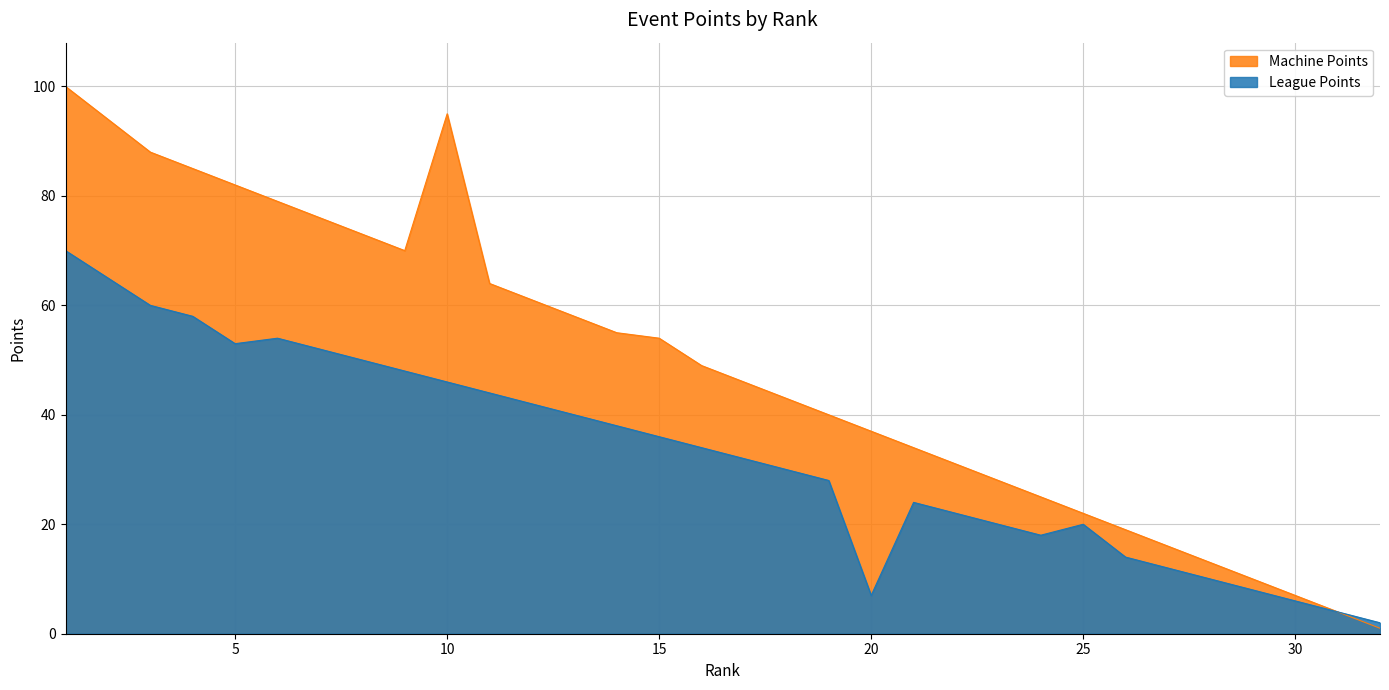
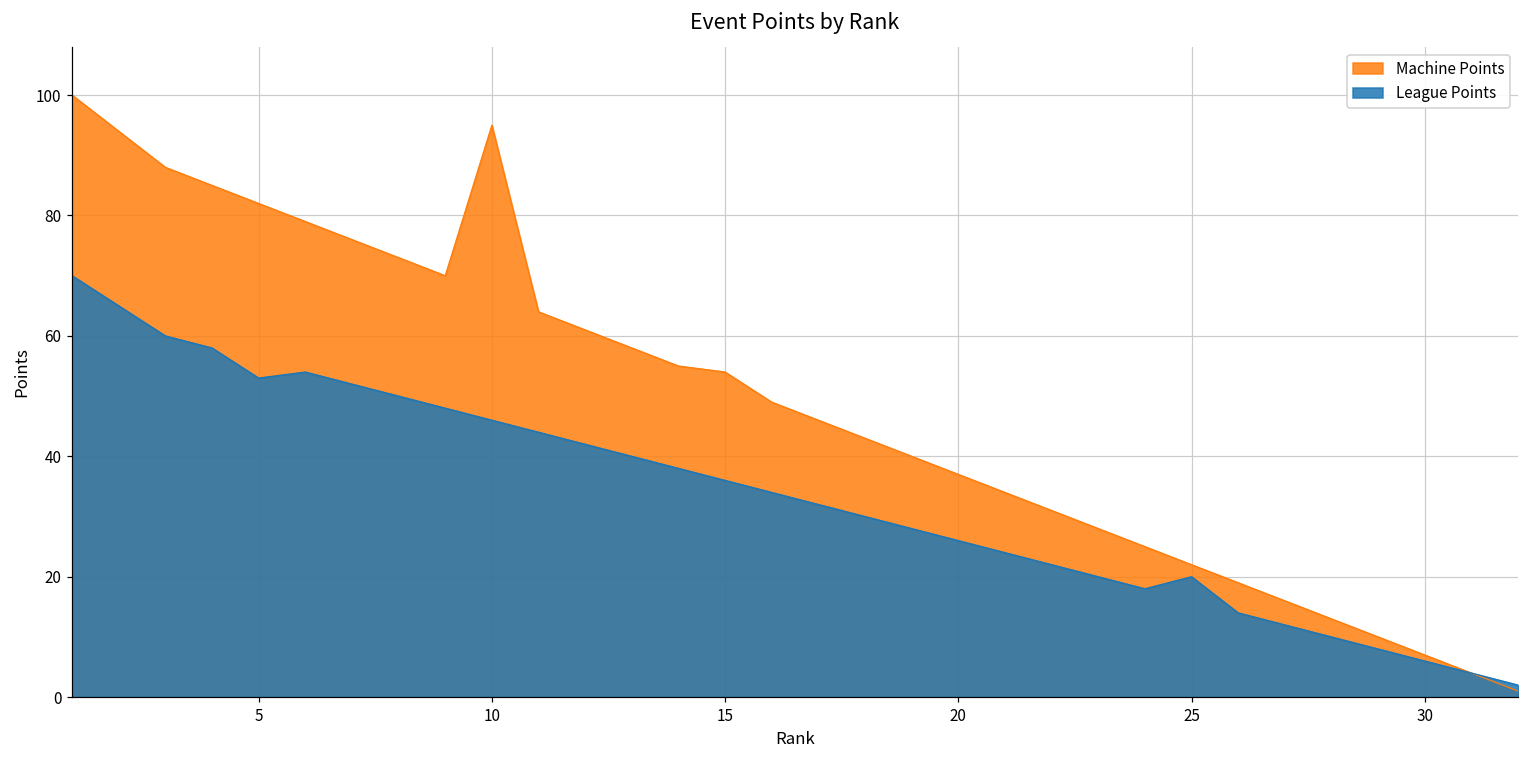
  {
    "Machine Points": {
      "5": 82,
      "10": 95,
      "15": 54,
      "20": 37,
      "25": 22,
      "30": 7
    },
    "League Points": {
      "5": 53,
      "10": 46,
      "15": 36,
-     "20": 7,
+     "20": 26,
      "25": 20,
      "30": 6
    }
  }
